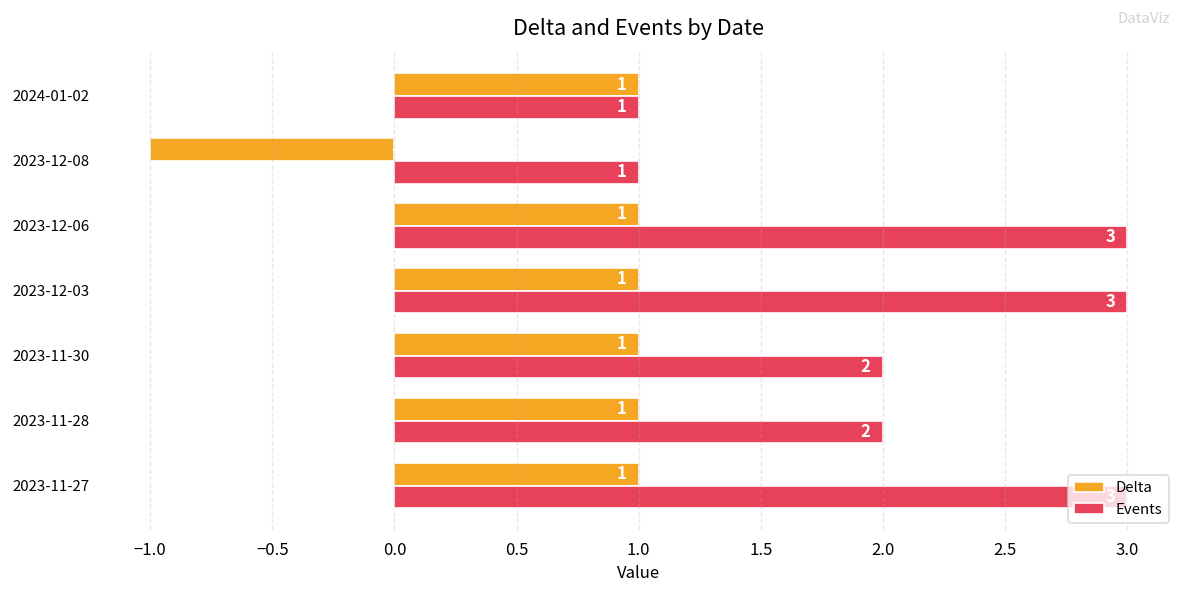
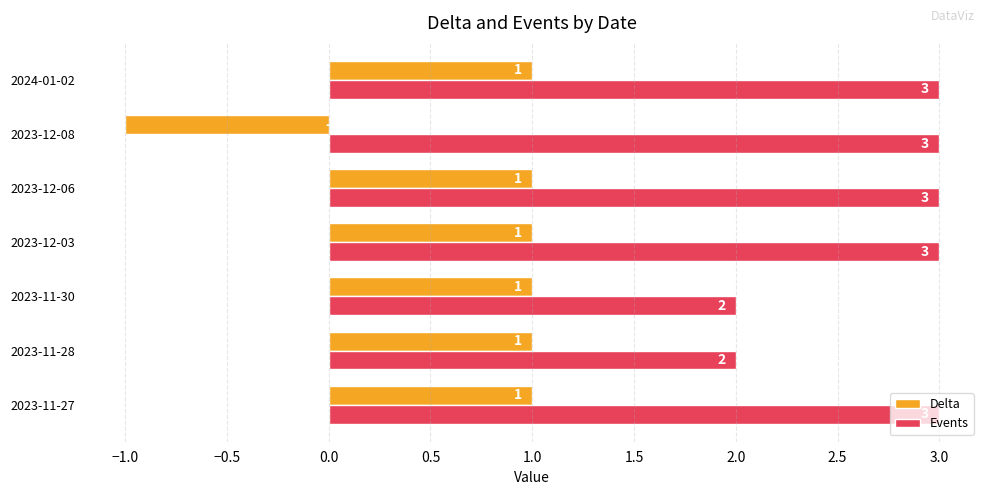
  {
    "Delta": {
      "2024-01-02": 1,
      "2023-12-06": 1,
      "2023-12-03": 1,
      "2023-11-30": 1,
      "2023-11-28": 1,
      "2023-11-27": 1
    },
    "Events": {
-     "2024-01-02": 1,
-     "2023-12-08": 1,
+     "2024-01-02": 3,
+     "2023-12-08": 3,
      "2023-12-06": 3,
      "2023-12-03": 3,
      "2023-11-30": 2,
      "2023-11-28": 2
    }
  }
